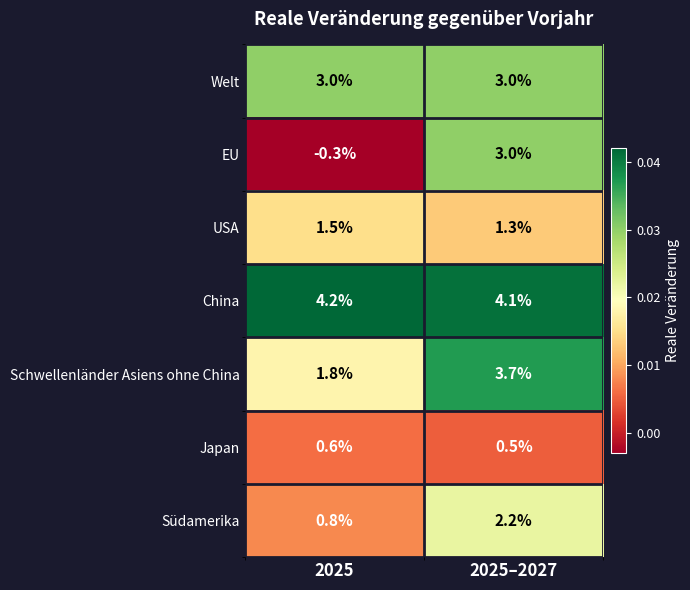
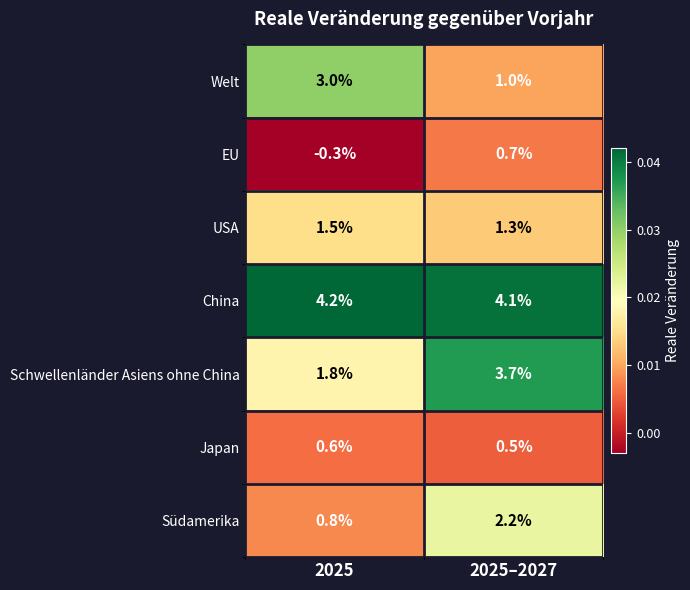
  {
    "Welt": {
      "2025": "3.0%",
-     "2025–2027": "3.0%"
+     "2025–2027": "1.0%"
    },
    "EU": {
      "2025": "-0.3%",
-     "2025–2027": "3.0%"
+     "2025–2027": "0.7%"
    },
    "USA": {
      "2025": "1.5%",
      "2025–2027": "1.3%"
    },
    "China": {
      "2025": "4.2%",
      "2025–2027": "4.1%"
    },
    "Schwellenländer Asiens ohne China": {
      "2025": "1.8%",
      "2025–2027": "3.7%"
    },
    "Japan": {
      "2025": "0.6%",
      "2025–2027": "0.5%"
    },
    "Südamerika": {
      "2025": "0.8%",
      "2025–2027": "2.2%"
    }
  }
